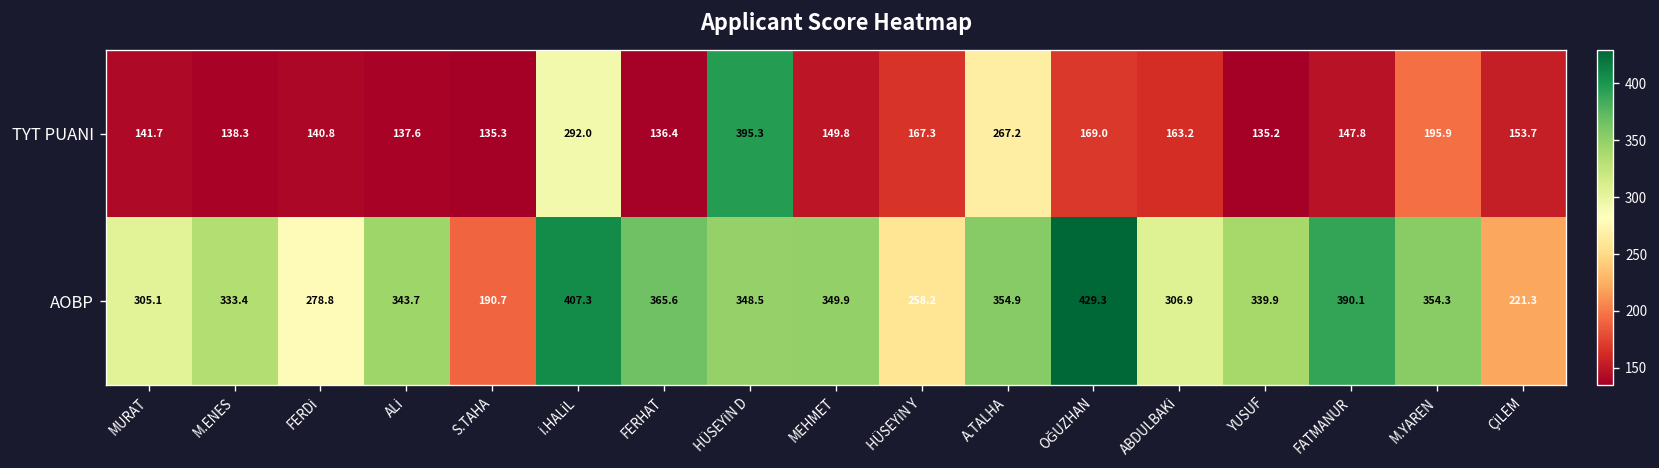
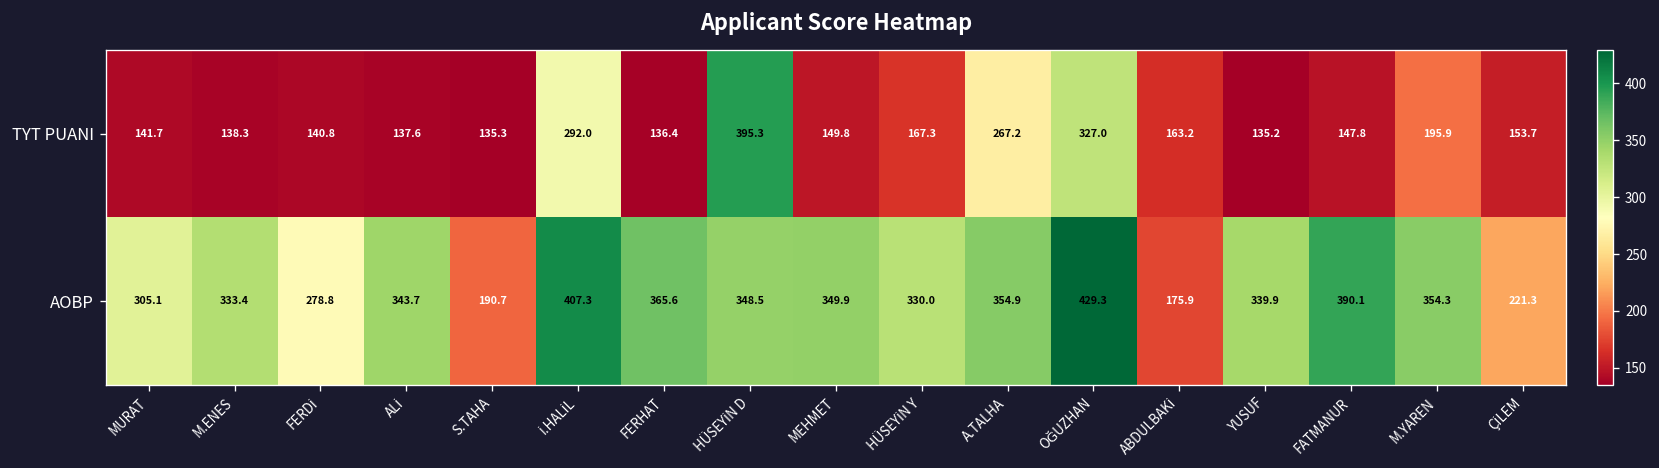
  {
    "TYT PUANI": {
      "MURAT": 141.7,
      "M.ENES": 138.3,
      "FERDİ": 140.8,
      "ALİ": 137.6,
      "S.TAHA": 135.3,
      "İ.HALİL": 292.0,
      "FERHAT": 136.4,
      "HÜSEYİN D": 395.3,
      "MEHMET": 149.8,
      "HÜSEYİN Y": 167.3,
      "A.TALHA": 267.2,
-     "OĞUZHAN": 169.0,
+     "OĞUZHAN": 327.0,
      "ABDULBAKİ": 163.2,
      "YUSUF": 135.2,
      "FATMANUR": 147.8,
      "M.YAREN": 195.9,
      "ÇİLEM": 153.7
    },
    "AOBP": {
      "MURAT": 305.1,
      "M.ENES": 333.4,
      "FERDİ": 278.8,
      "ALİ": 343.7,
      "S.TAHA": 190.7,
      "İ.HALİL": 407.3,
      "FERHAT": 365.6,
      "HÜSEYİN D": 348.5,
      "MEHMET": 349.9,
-     "HÜSEYİN Y": 258.2,
+     "HÜSEYİN Y": 330.0,
      "A.TALHA": 354.9,
      "OĞUZHAN": 429.3,
-     "ABDULBAKİ": 306.9,
+     "ABDULBAKİ": 175.9,
      "YUSUF": 339.9,
      "FATMANUR": 390.1,
      "M.YAREN": 354.3,
      "ÇİLEM": 221.3
    }
  }
